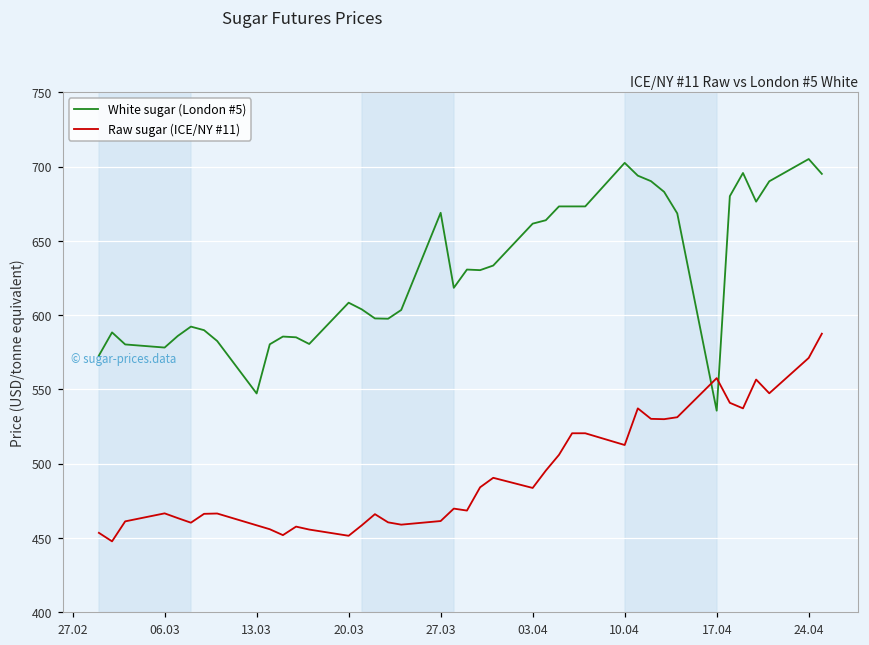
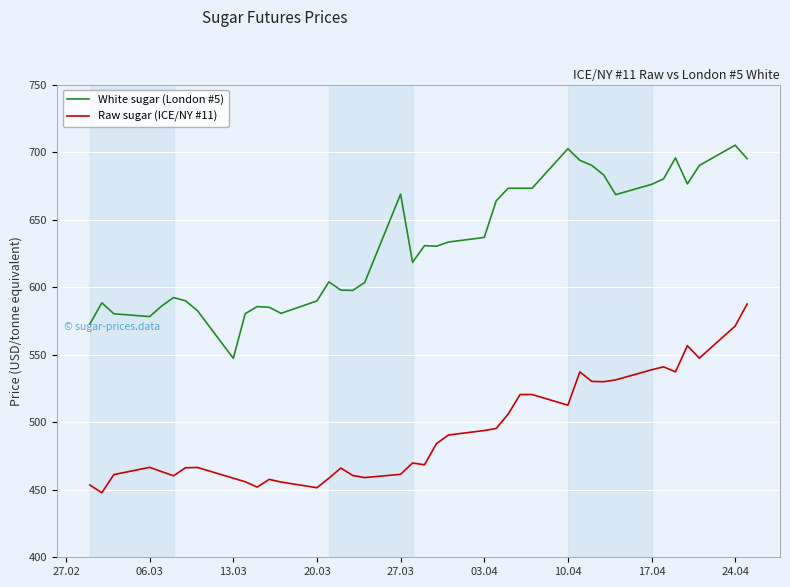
  {
    "White sugar (London #5)": {
      "06.03": 578,
      "13.03": 547,
-     "20.03": 608,
+     "20.03": 590,
      "27.03": 669,
-     "03.04": 662,
+     "03.04": 637,
      "10.04": 703,
-     "17.04": 536,
+     "17.04": 676,
      "24.04": 705
    },
    "Raw sugar (ICE/NY #11)": {
      "06.03": 467,
      "13.03": 459,
      "20.03": 452,
      "27.03": 461,
-     "03.04": 484,
+     "03.04": 494,
      "10.04": 513,
-     "17.04": 558,
+     "17.04": 539,
      "24.04": 571
    }
  }
